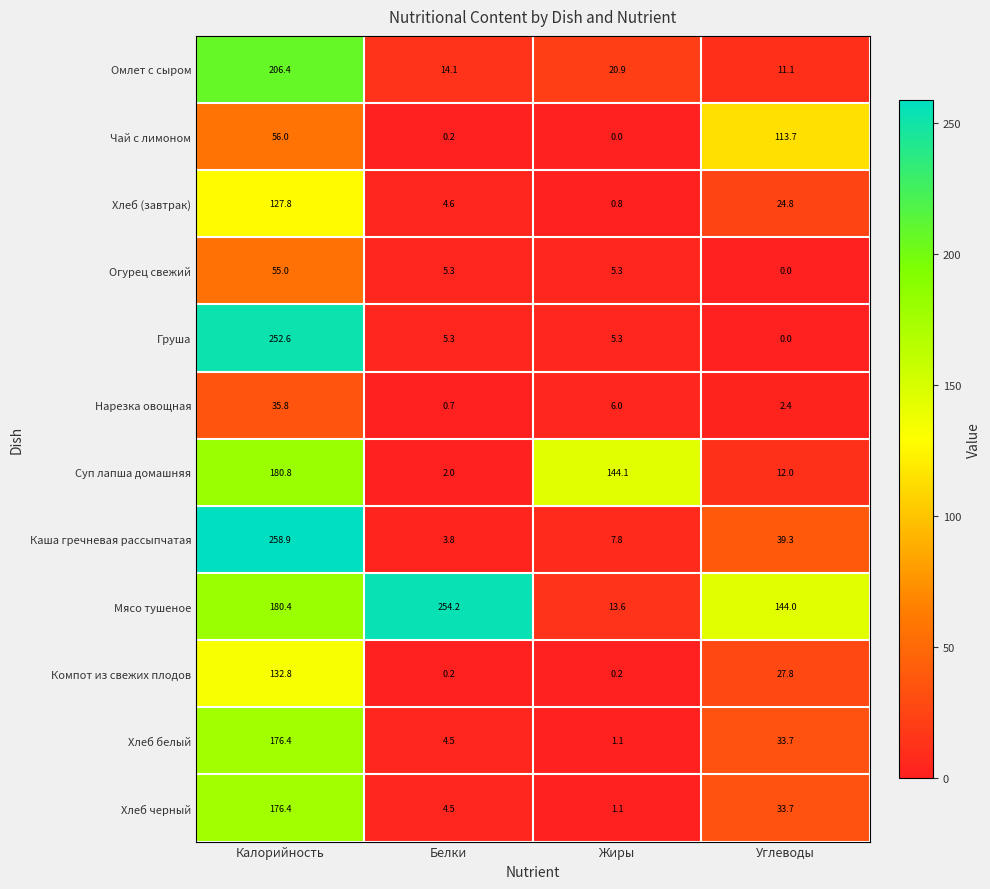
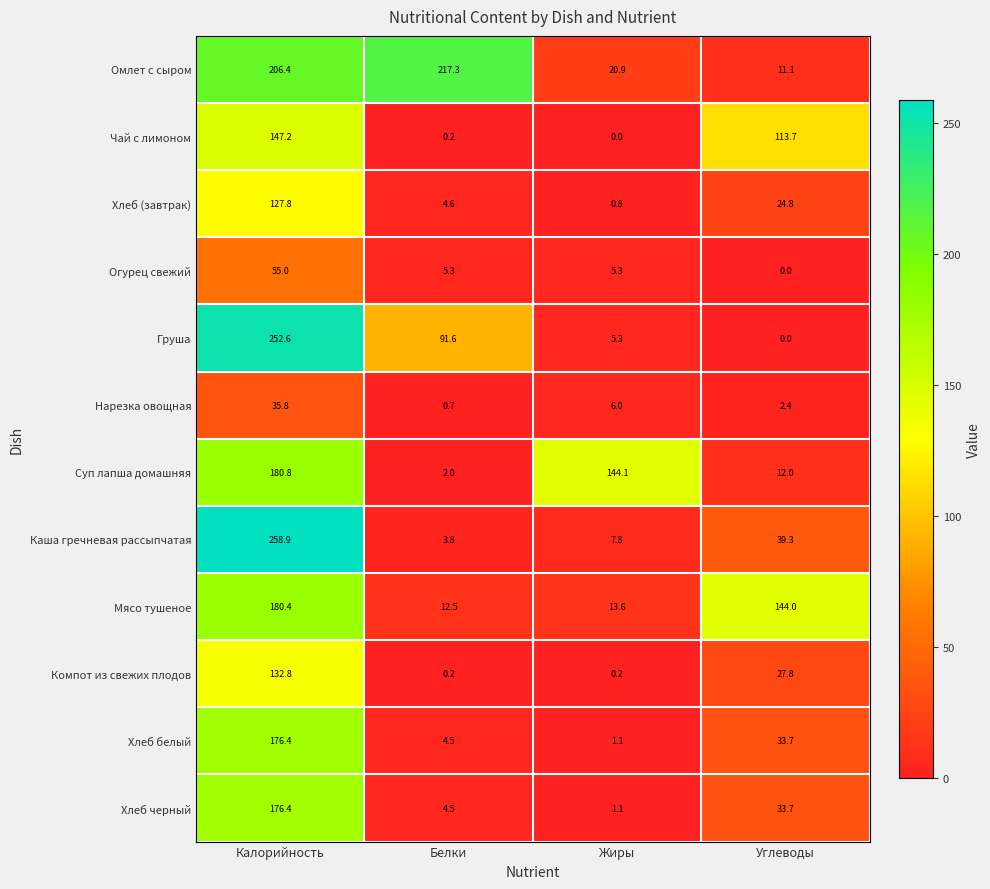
  {
    "Омлет с сыром": {
      "Калорийность": 206.4,
-     "Белки": 14.1,
+     "Белки": 217.3,
      "Жиры": 20.9,
      "Углеводы": 11.1
    },
    "Чай с лимоном": {
-     "Калорийность": 56.0,
+     "Калорийность": 147.2,
      "Белки": 0.2,
      "Жиры": 0.0,
      "Углеводы": 113.7
    },
    "Хлеб (завтрак)": {
      "Калорийность": 127.8,
      "Белки": 4.6,
      "Жиры": 0.8,
      "Углеводы": 24.8
    },
    "Огурец свежий": {
      "Калорийность": 55.0,
      "Белки": 5.3,
      "Жиры": 5.3,
      "Углеводы": 0.0
    },
    "Груша": {
      "Калорийность": 252.6,
-     "Белки": 5.3,
+     "Белки": 91.6,
      "Жиры": 5.3,
      "Углеводы": 0.0
    },
    "Нарезка овощная": {
      "Калорийность": 35.8,
      "Белки": 0.7,
      "Жиры": 6.0,
      "Углеводы": 2.4
    },
    "Суп лапша домашняя": {
      "Калорийность": 180.8,
      "Белки": 2.0,
      "Жиры": 144.1,
      "Углеводы": 12.0
    },
    "Каша гречневая рассыпчатая": {
      "Калорийность": 258.9,
      "Белки": 3.8,
      "Жиры": 7.8,
      "Углеводы": 39.3
    },
    "Мясо тушеное": {
      "Калорийность": 180.4,
-     "Белки": 254.2,
+     "Белки": 12.5,
      "Жиры": 13.6,
      "Углеводы": 144.0
    },
    "Компот из свежих плодов": {
      "Калорийность": 132.8,
      "Белки": 0.2,
      "Жиры": 0.2,
      "Углеводы": 27.8
    },
    "Хлеб белый": {
      "Калорийность": 176.4,
      "Белки": 4.5,
      "Жиры": 1.1,
      "Углеводы": 33.7
    },
    "Хлеб черный": {
      "Калорийность": 176.4,
      "Белки": 4.5,
      "Жиры": 1.1,
      "Углеводы": 33.7
    }
  }
